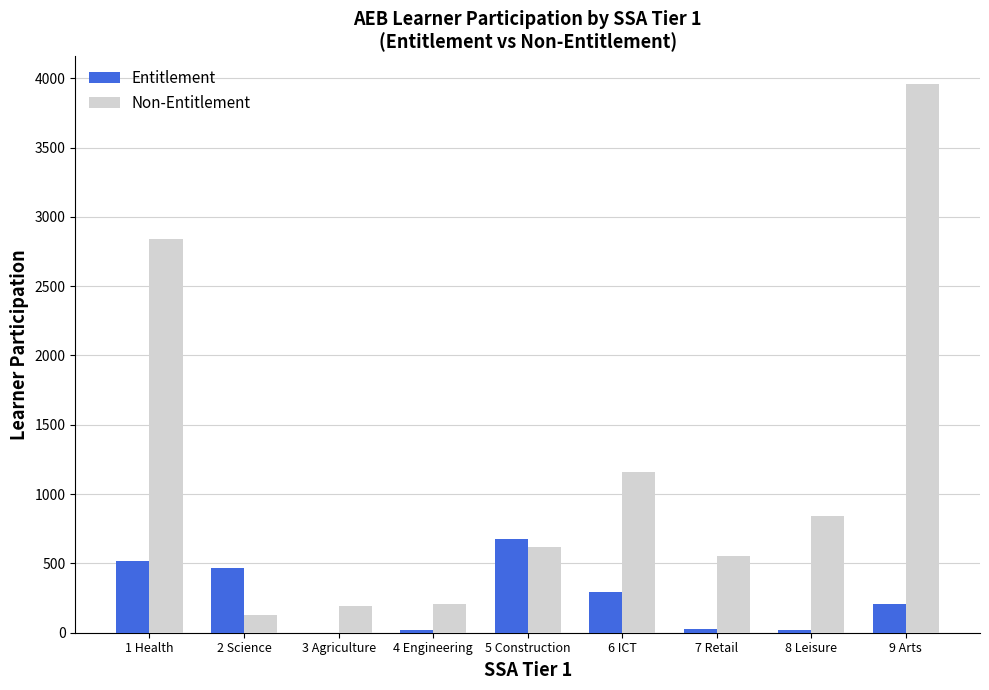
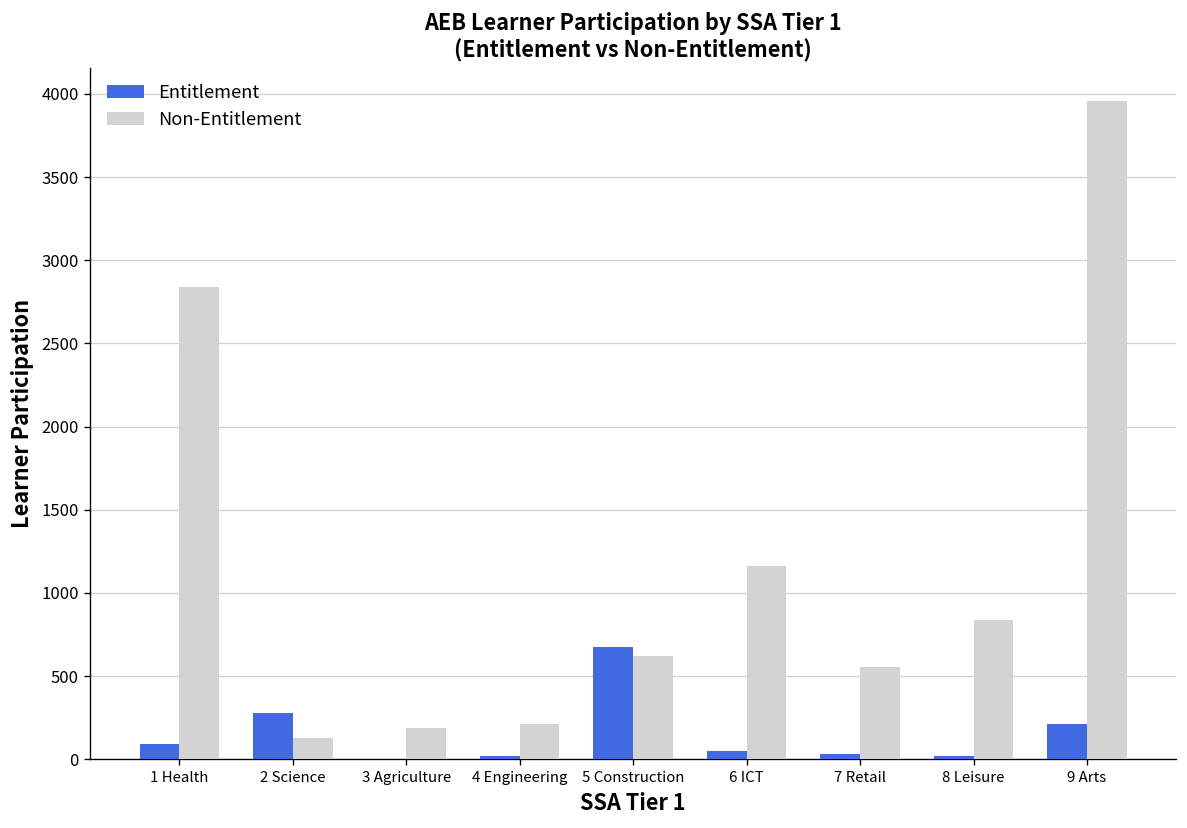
  {
    "Entitlement": {
-     "1 Health": 520,
-     "2 Science": 470,
+     "1 Health": 90,
+     "2 Science": 280,
      "3 Agriculture": 0,
      "4 Engineering": 20,
      "5 Construction": 670,
-     "6 ICT": 290,
+     "6 ICT": 50,
      "7 Retail": 30,
      "8 Leisure": 20,
      "9 Arts": 210
    },
    "Non-Entitlement": {
      "1 Health": 2840,
      "2 Science": 130,
      "3 Agriculture": 190,
      "4 Engineering": 210,
      "5 Construction": 620,
      "6 ICT": 1160,
      "7 Retail": 550,
      "8 Leisure": 840,
      "9 Arts": 3960
    }
  }
